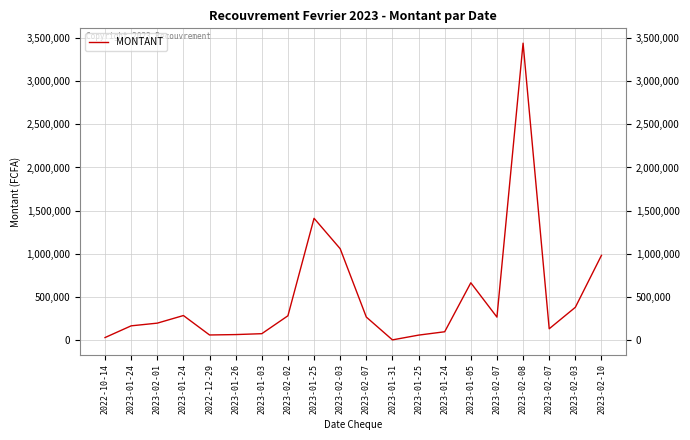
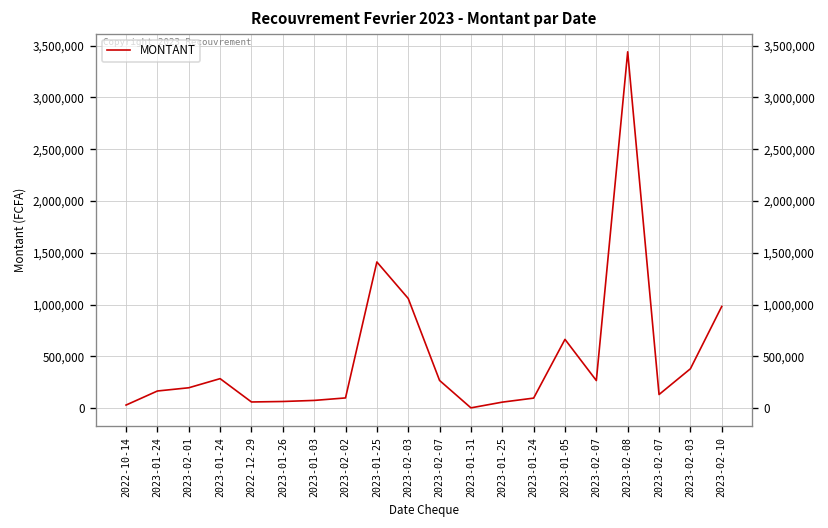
  {
    "2022-10-14": "0",
    "2023-02-01": "200,000",
    "2022-12-29": "100,000",
    "2023-01-26": "100,000",
    "2023-01-03": "100,000",
-   "2023-02-02": "300,000",
+   "2023-02-02": "100,000",
    "2023-01-31": "0",
    "2023-01-05": "700,000",
    "2023-02-08": "3,400,000",
    "2023-02-10": "1,000,000"
  }
